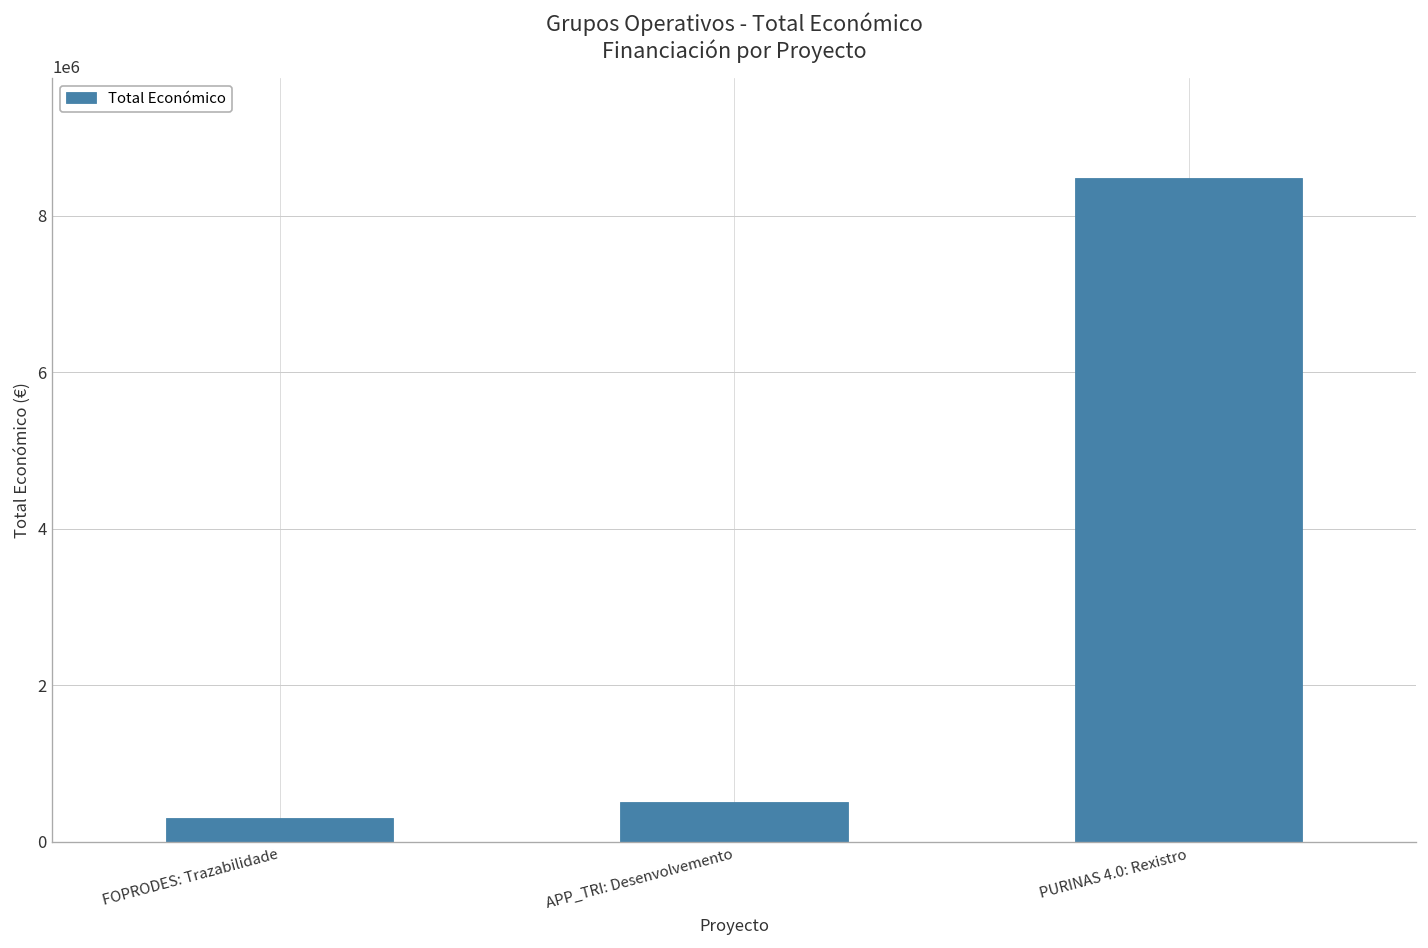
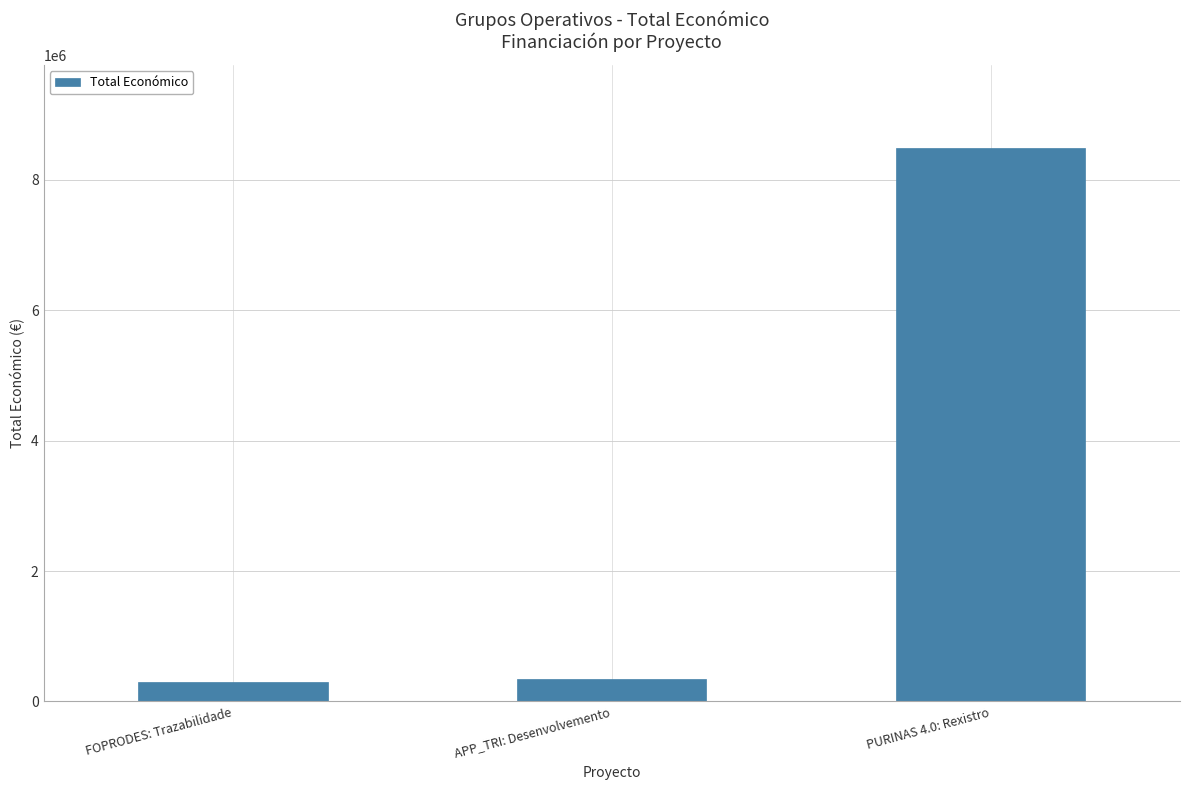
  {
    "FOPRODES: Trazabilidade": 300000,
-   "APP_TRI: Desenvolvemento": 500000,
+   "APP_TRI: Desenvolvemento": 300000,
    "PURINAS 4.0: Rexistro": 8500000
  }
